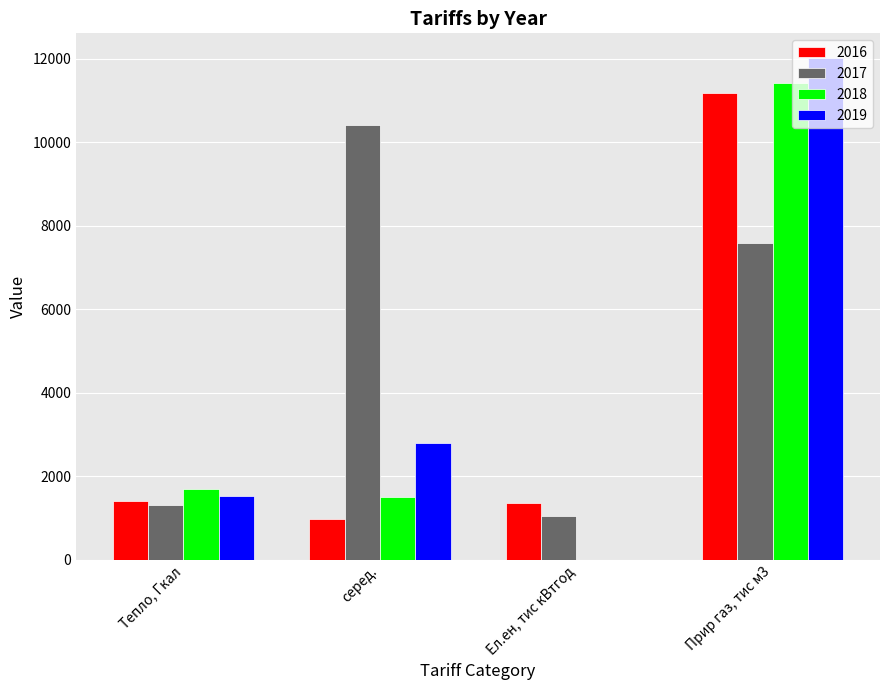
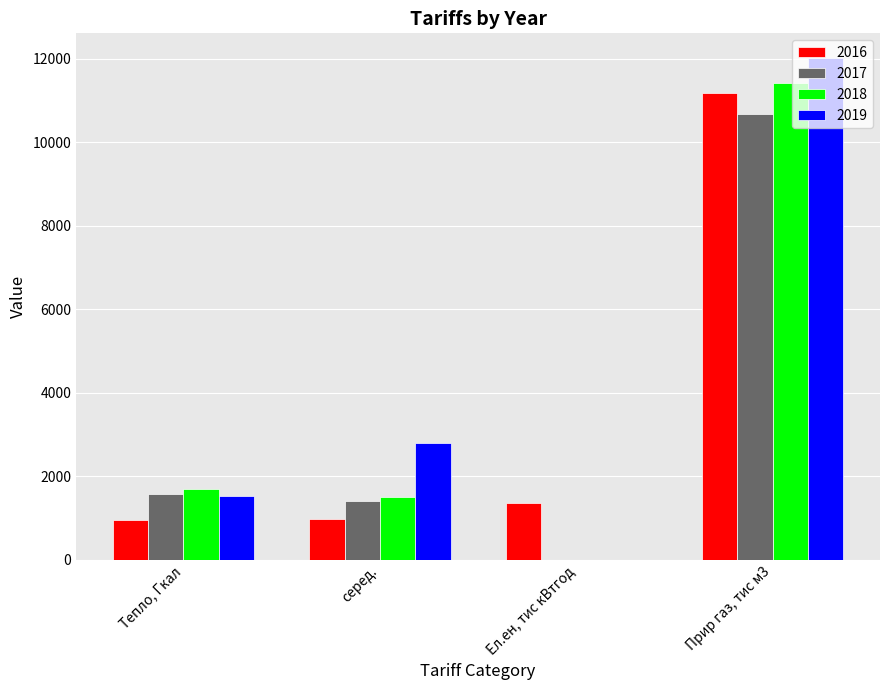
  {
    "2016": {
-     "Тепло, Гкал": 1400,
+     "Тепло, Гкал": 1000,
      "серед.": 1000,
      "Ел.ен, тис кВтгод": 1400,
      "Прир газ, тис м3": 11200
    },
    "2017": {
-     "Тепло, Гкал": 1300,
-     "серед.": 10400,
-     "Ел.ен, тис кВтгод": 1000,
-     "Прир газ, тис м3": 7600
+     "Тепло, Гкал": 1600,
+     "серед.": 1400,
+     "Ел.ен, тис кВтгод": 0,
+     "Прир газ, тис м3": 10700
    },
    "2018": {
      "Тепло, Гкал": 1700,
      "серед.": 1500,
      "Прир газ, тис м3": 11400
    },
    "2019": {
      "Тепло, Гкал": 1500,
      "серед.": 2800
    }
  }
